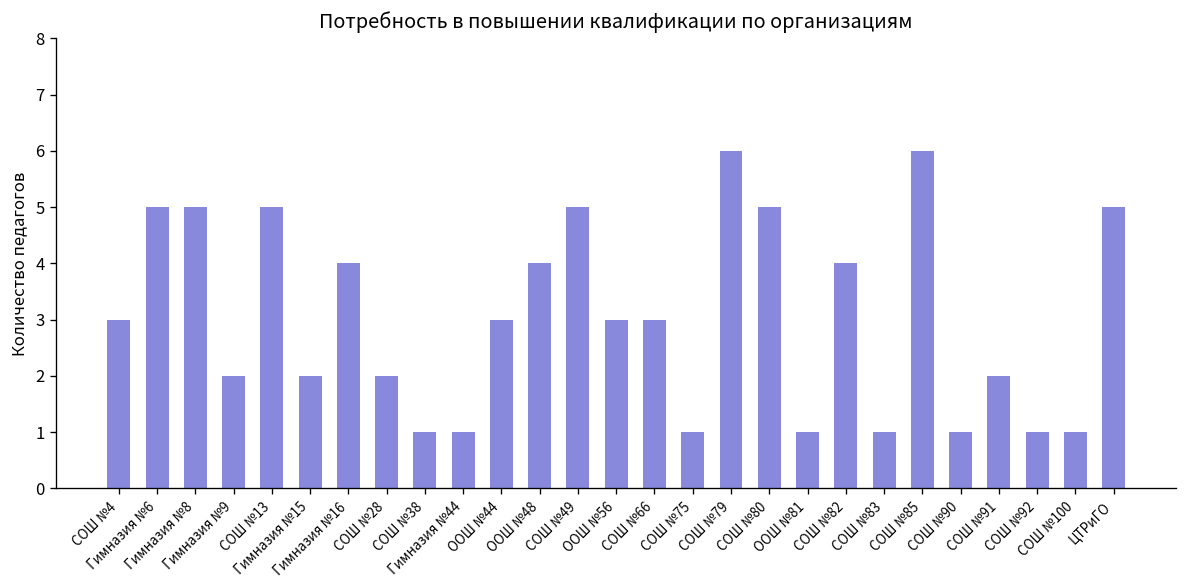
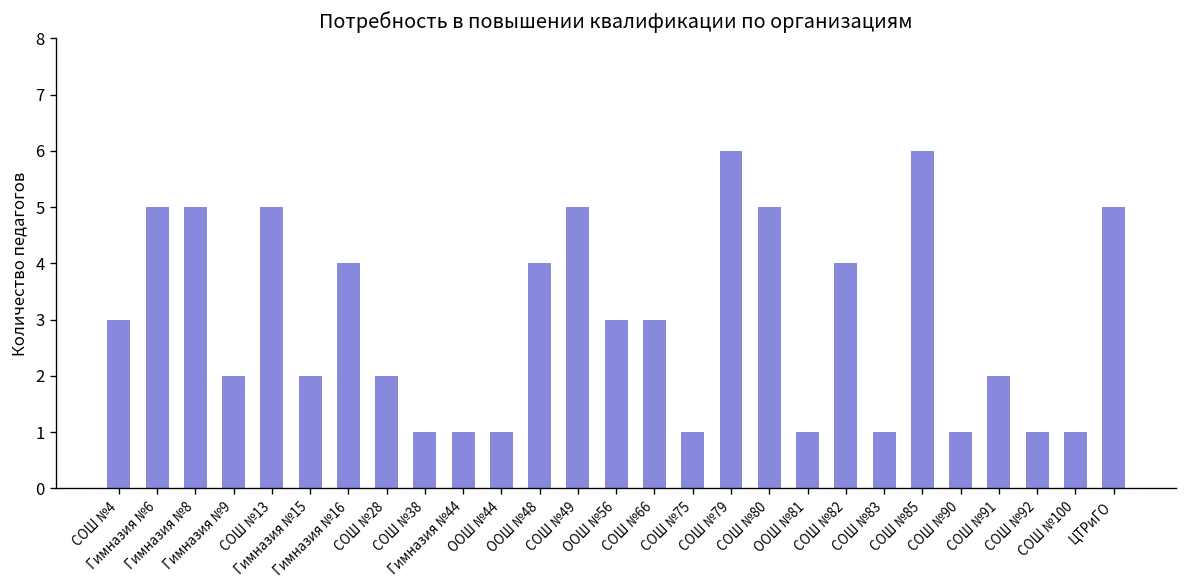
  {
    "СОШ №4": 3,
    "Гимназия №6": 5,
    "Гимназия №8": 5,
    "Гимназия №9": 2,
    "СОШ №13": 5,
    "Гимназия №15": 2,
    "Гимназия №16": 4,
    "СОШ №28": 2,
    "СОШ №38": 1,
    "Гимназия №44": 1,
-   "ООШ №44": 3,
+   "ООШ №44": 1,
    "ООШ №48": 4,
    "СОШ №49": 5,
    "ООШ №56": 3,
    "СОШ №66": 3,
    "СОШ №75": 1,
    "СОШ №79": 6,
    "СОШ №80": 5,
    "ООШ №81": 1,
    "СОШ №82": 4,
    "СОШ №83": 1,
    "СОШ №85": 6,
    "СОШ №90": 1,
    "СОШ №91": 2,
    "СОШ №92": 1,
    "СОШ №100": 1,
    "ЦТРиГО": 5
  }
